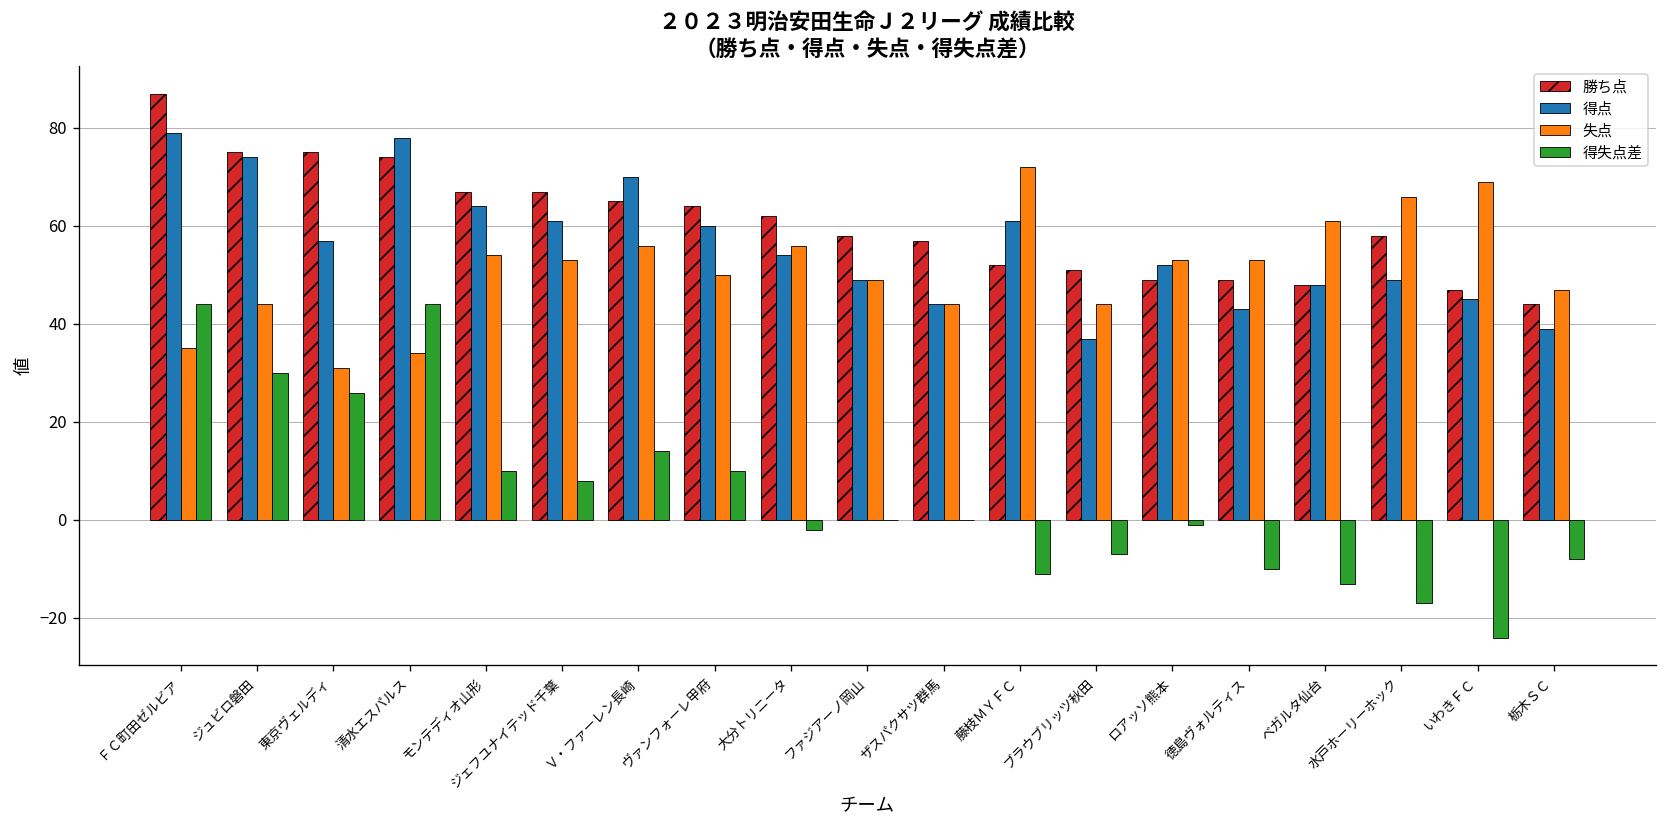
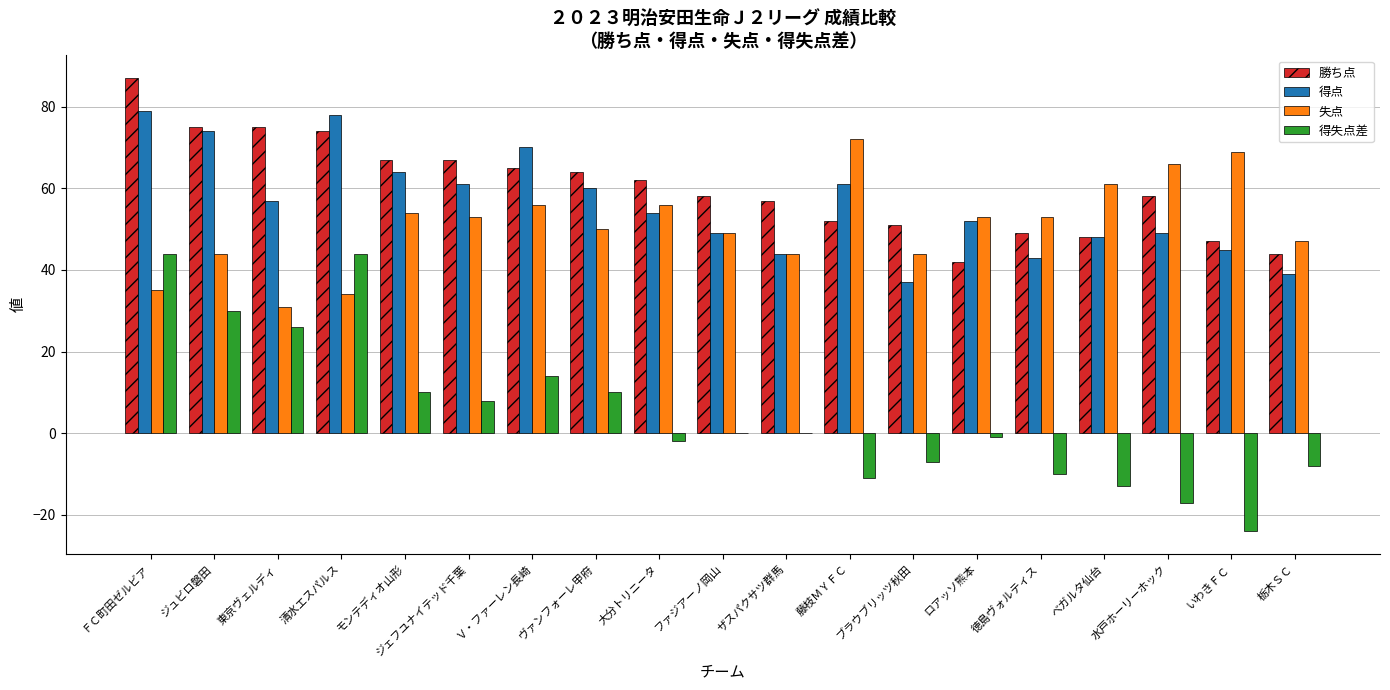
  {
    "勝ち点": {
      "ＦＣ町田ゼルビア": 87,
      "ジュビロ磐田": 75,
      "東京ヴェルディ": 75,
      "清水エスパルス": 74,
      "モンテディオ山形": 67,
      "ジェフユナイテッド千葉": 67,
      "Ｖ・ファーレン長崎": 65,
      "ヴァンフォーレ甲府": 64,
      "大分トリニータ": 62,
      "ファジアーノ岡山": 58,
      "ザスパクサツ群馬": 57,
      "藤枝ＭＹＦＣ": 52,
      "ブラウブリッツ秋田": 51,
-     "ロアッソ熊本": 49,
+     "ロアッソ熊本": 42,
      "徳島ヴォルティス": 49,
      "ベガルタ仙台": 48,
      "水戸ホーリーホック": 58,
      "いわきＦＣ": 47,
      "栃木ＳＣ": 44
    },
    "得点": {
      "ＦＣ町田ゼルビア": 79,
      "ジュビロ磐田": 74,
      "東京ヴェルディ": 57,
      "清水エスパルス": 78,
      "モンテディオ山形": 64,
      "ジェフユナイテッド千葉": 61,
      "Ｖ・ファーレン長崎": 70,
      "ヴァンフォーレ甲府": 60,
      "大分トリニータ": 54,
      "ファジアーノ岡山": 49,
      "ザスパクサツ群馬": 44,
      "藤枝ＭＹＦＣ": 61,
      "ブラウブリッツ秋田": 37,
      "ロアッソ熊本": 52,
      "徳島ヴォルティス": 43,
      "ベガルタ仙台": 48,
      "水戸ホーリーホック": 49,
      "いわきＦＣ": 45,
      "栃木ＳＣ": 39
    },
    "失点": {
      "ＦＣ町田ゼルビア": 35,
      "ジュビロ磐田": 44,
      "東京ヴェルディ": 31,
      "清水エスパルス": 34,
      "モンテディオ山形": 54,
      "ジェフユナイテッド千葉": 53,
      "Ｖ・ファーレン長崎": 56,
      "ヴァンフォーレ甲府": 50,
      "大分トリニータ": 56,
      "ファジアーノ岡山": 49,
      "ザスパクサツ群馬": 44,
      "藤枝ＭＹＦＣ": 72,
      "ブラウブリッツ秋田": 44,
      "ロアッソ熊本": 53,
      "徳島ヴォルティス": 53,
      "ベガルタ仙台": 61,
      "水戸ホーリーホック": 66,
      "いわきＦＣ": 69,
      "栃木ＳＣ": 47
    },
    "得失点差": {
      "ＦＣ町田ゼルビア": 44,
      "ジュビロ磐田": 30,
      "東京ヴェルディ": 26,
      "清水エスパルス": 44,
      "モンテディオ山形": 10,
      "ジェフユナイテッド千葉": 8,
      "Ｖ・ファーレン長崎": 14,
      "ヴァンフォーレ甲府": 10,
      "大分トリニータ": -2,
      "ファジアーノ岡山": 0,
      "ザスパクサツ群馬": 0,
      "藤枝ＭＹＦＣ": -11,
      "ブラウブリッツ秋田": -7,
      "ロアッソ熊本": -1,
      "徳島ヴォルティス": -10,
      "ベガルタ仙台": -13,
      "水戸ホーリーホック": -17,
      "いわきＦＣ": -24,
      "栃木ＳＣ": -8
    }
  }
